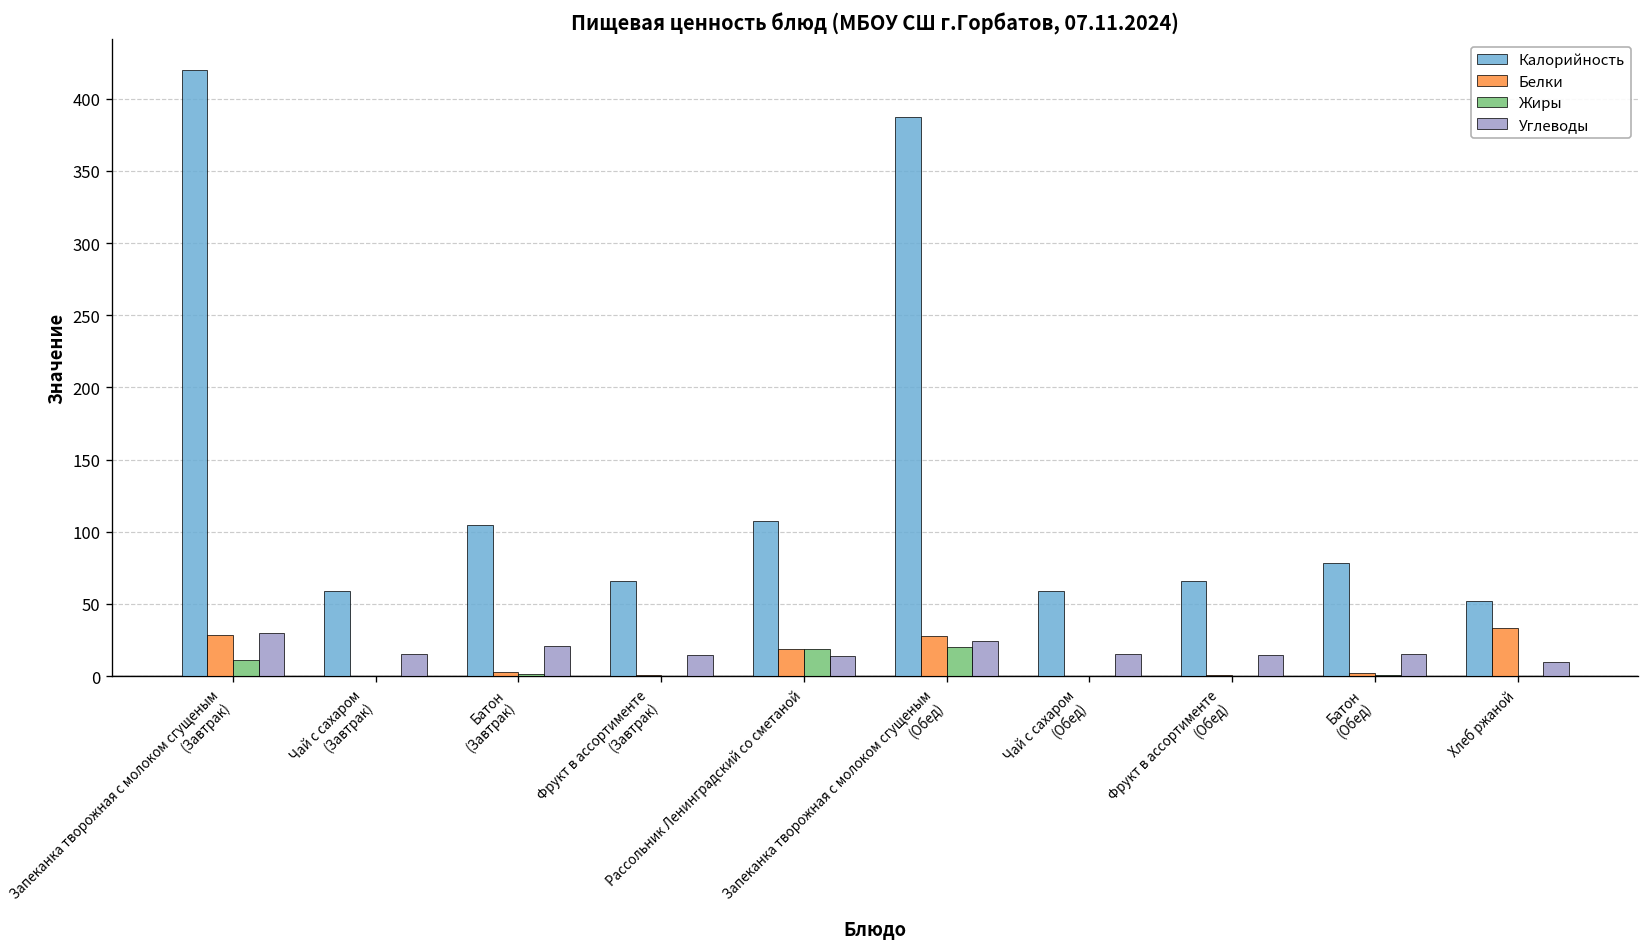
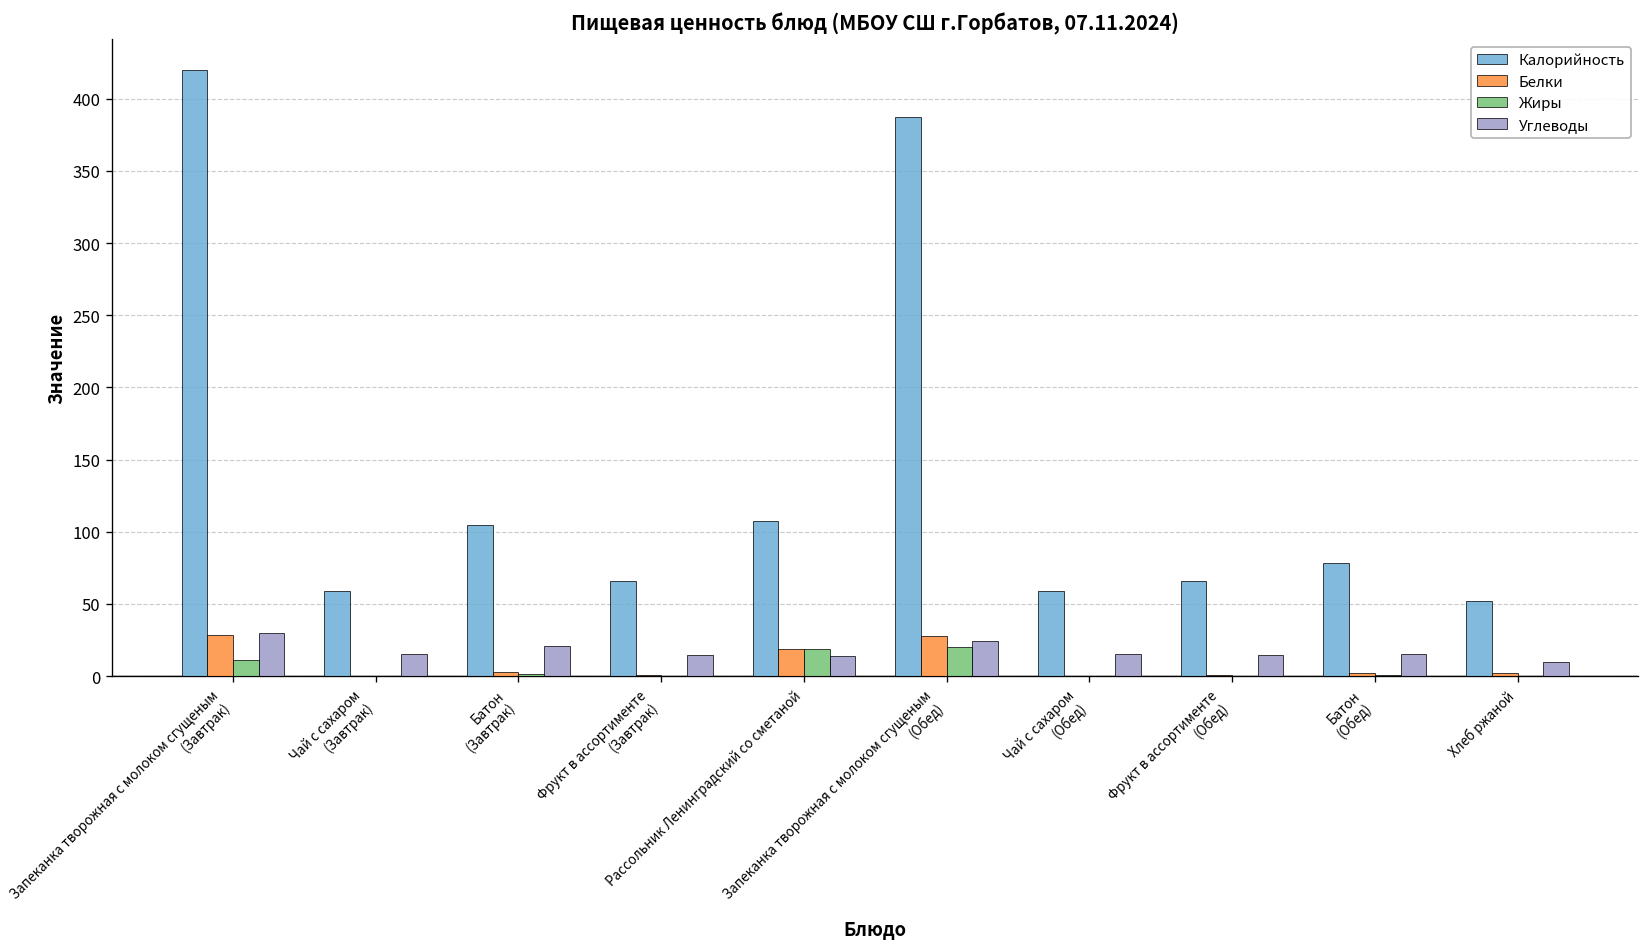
  {
    "Белки": {
      "Запеканка творожная с молоком сгущеным (Завтрак)": 28,
      "Батон (Завтрак)": 3,
      "Рассольник Ленинградский со сметаной": 18,
      "Запеканка творожная с молоком сгущеным (Обед)": 28,
      "Батон (Обед)": 2,
-     "Хлеб ржаной": 34
+     "Хлеб ржаной": 2
    },
    "Жиры": {
      "Запеканка творожная с молоком сгущеным (Завтрак)": 11,
      "Чай с сахаром (Завтрак)": 0,
      "Фрукт в ассортименте (Завтрак)": 0,
      "Рассольник Ленинградский со сметаной": 19,
      "Запеканка творожная с молоком сгущеным (Обед)": 20,
      "Чай с сахаром (Обед)": 0,
      "Фрукт в ассортименте (Обед)": 0
    }
  }
